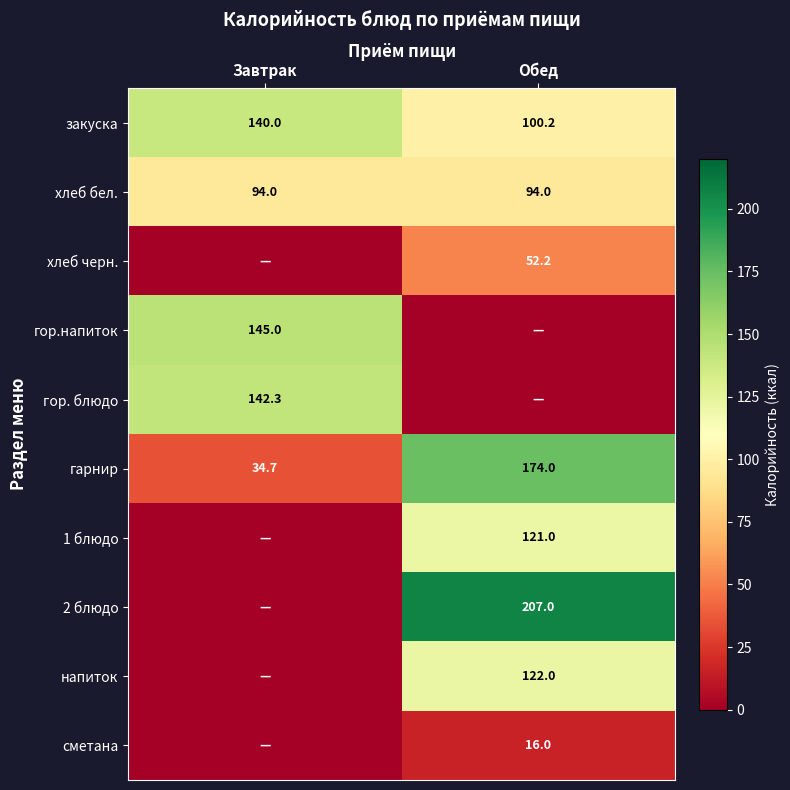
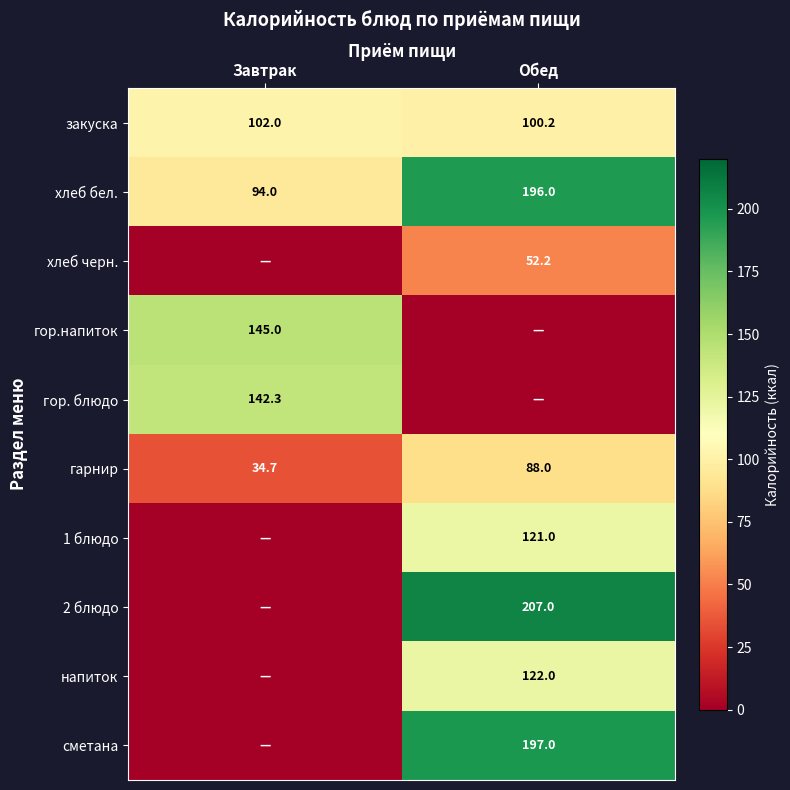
  {
    "закуска": {
-     "Завтрак": 140.0,
+     "Завтрак": 102.0,
      "Обед": 100.2
    },
    "хлеб бел.": {
      "Завтрак": 94.0,
-     "Обед": 94.0
+     "Обед": 196.0
    },
    "хлеб черн.": {
      "Обед": 52.2
    },
    "гор.напиток": {
      "Завтрак": 145.0
    },
    "гор. блюдо": {
      "Завтрак": 142.3
    },
    "гарнир": {
      "Завтрак": 34.7,
-     "Обед": 174.0
+     "Обед": 88.0
    },
    "1 блюдо": {
      "Обед": 121.0
    },
    "2 блюдо": {
      "Обед": 207.0
    },
    "напиток": {
      "Обед": 122.0
    },
    "сметана": {
-     "Обед": 16.0
+     "Обед": 197.0
    }
  }
